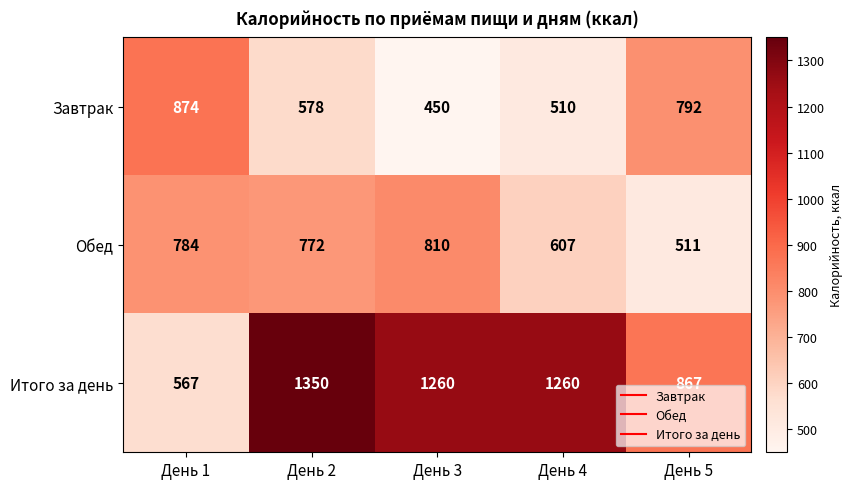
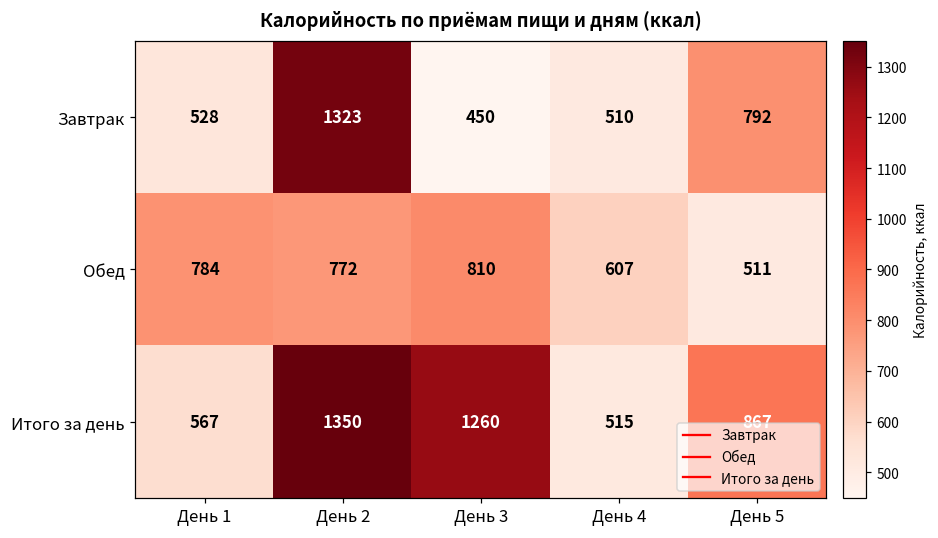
  {
    "Завтрак": {
-     "День 1": 874,
-     "День 2": 578,
+     "День 1": 528,
+     "День 2": 1323,
      "День 3": 450,
      "День 4": 510,
      "День 5": 792
    },
    "Обед": {
      "День 1": 784,
      "День 2": 772,
      "День 3": 810,
      "День 4": 607,
      "День 5": 511
    },
    "Итого за день": {
      "День 1": 567,
      "День 2": 1350,
      "День 3": 1260,
-     "День 4": 1260
+     "День 4": 515
    }
  }
